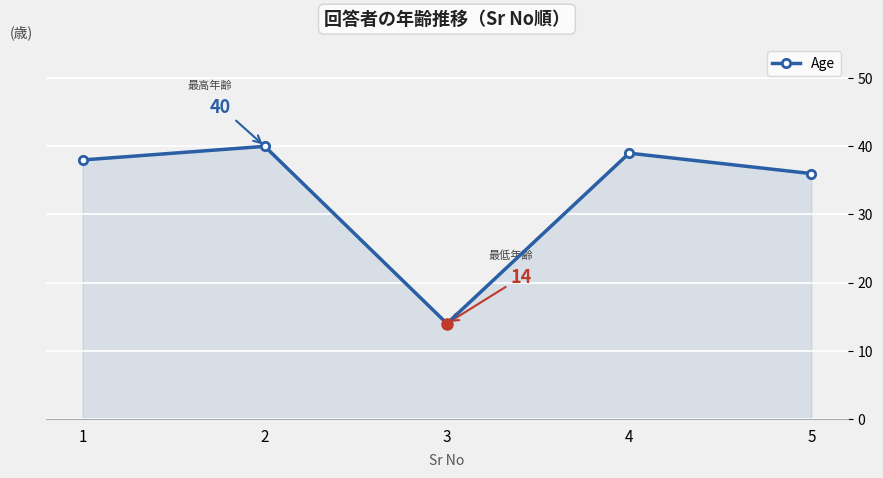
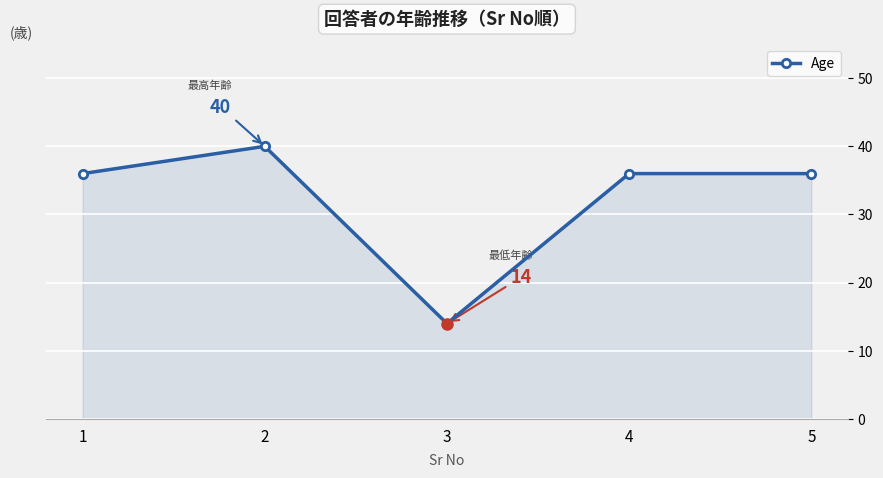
  {
    "Age": {
-     "1": 38,
-     "4": 39,
+     "1": 36,
+     "4": 36,
      "5": 36
    }
  }
